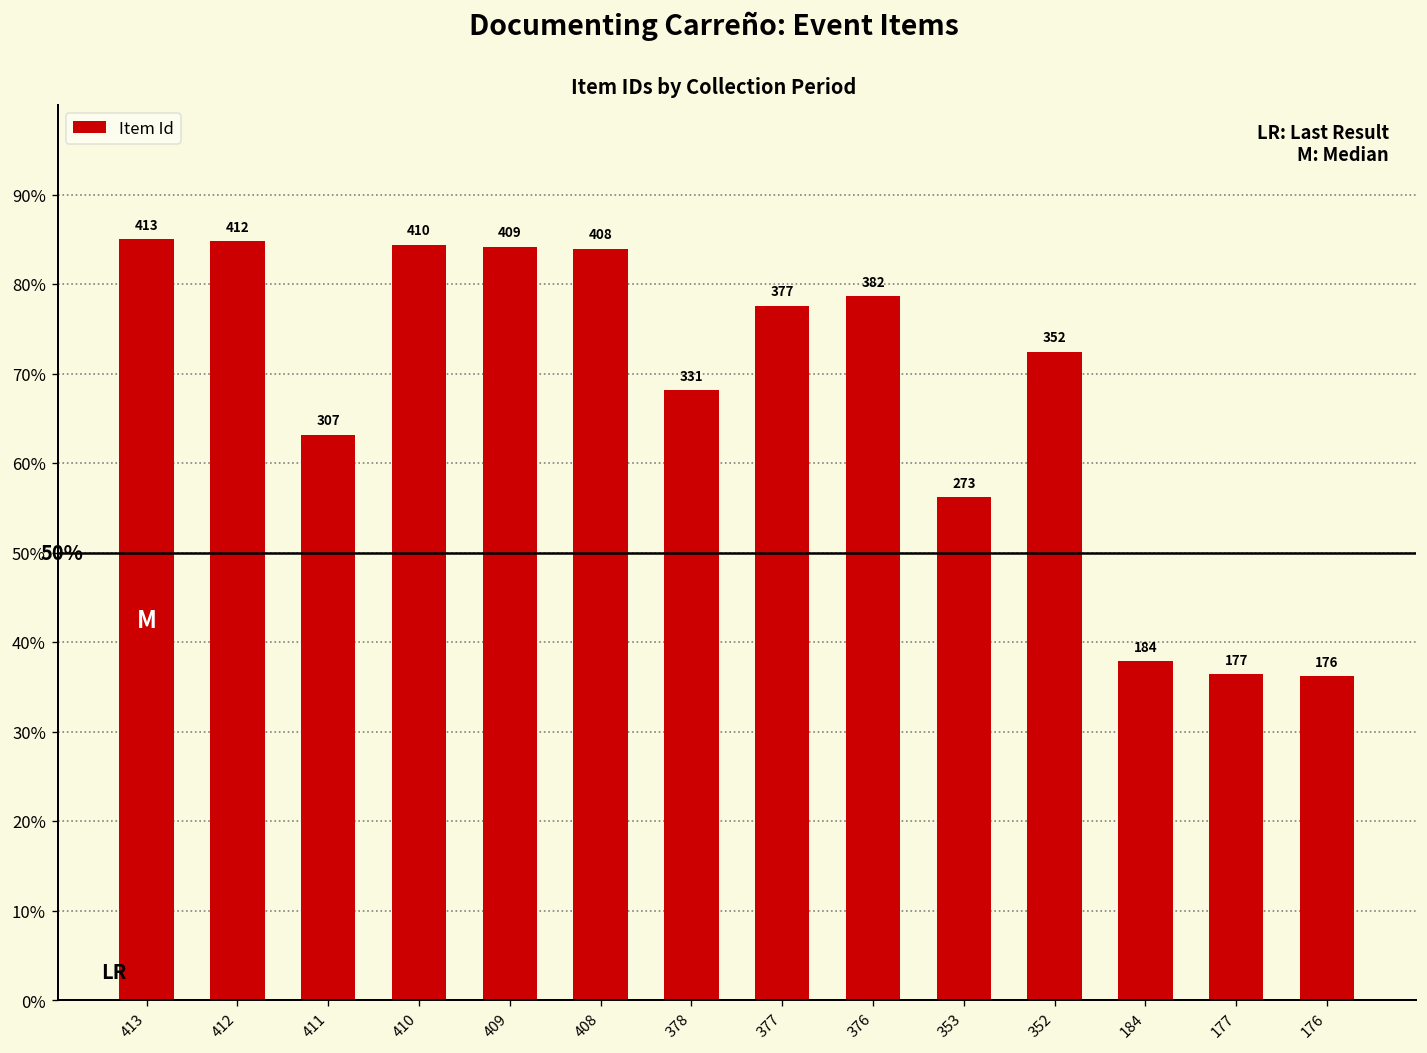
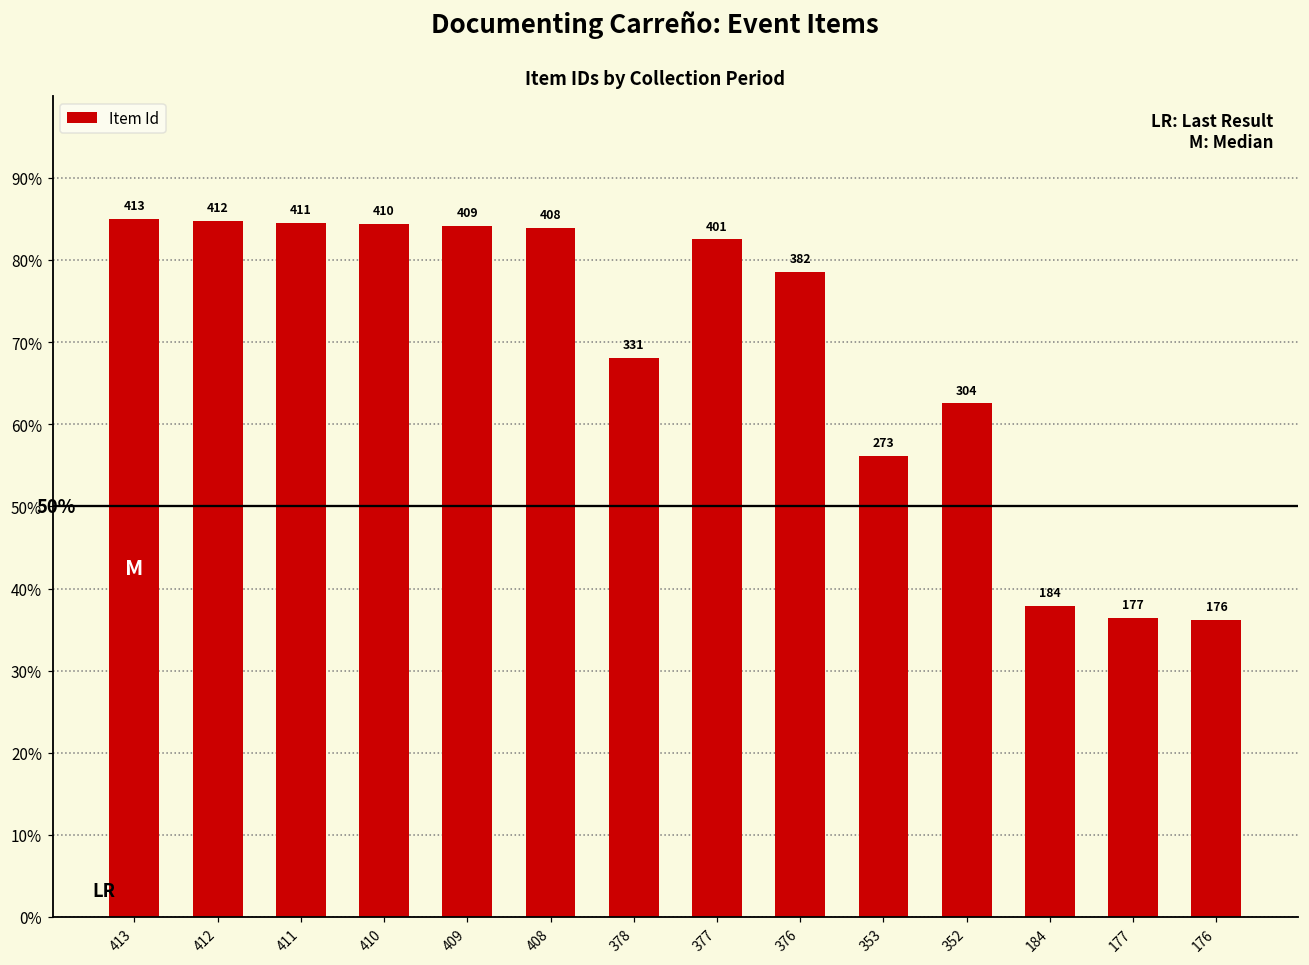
  {
-   "411": 307,
-   "377": 377,
-   "352": 352
+   "411": 411,
+   "377": 401,
+   "352": 304
  }
